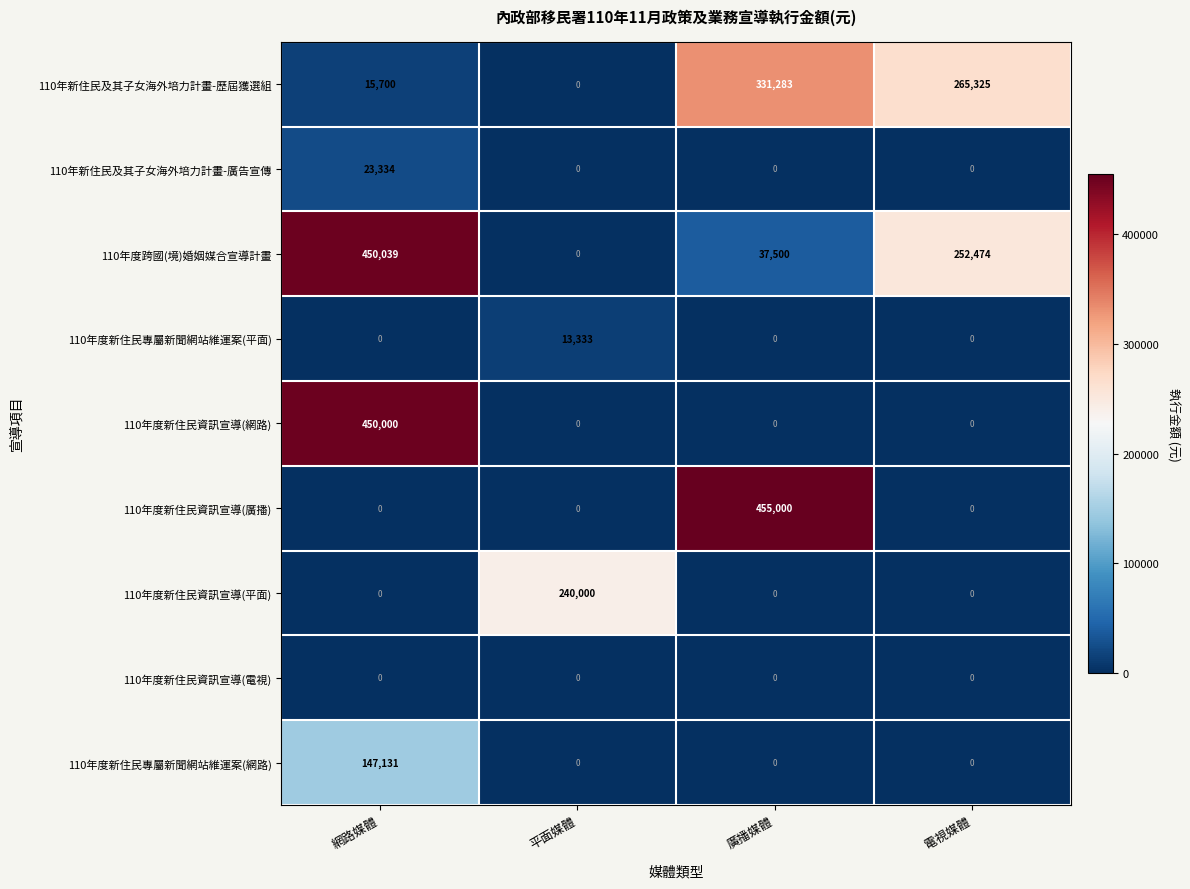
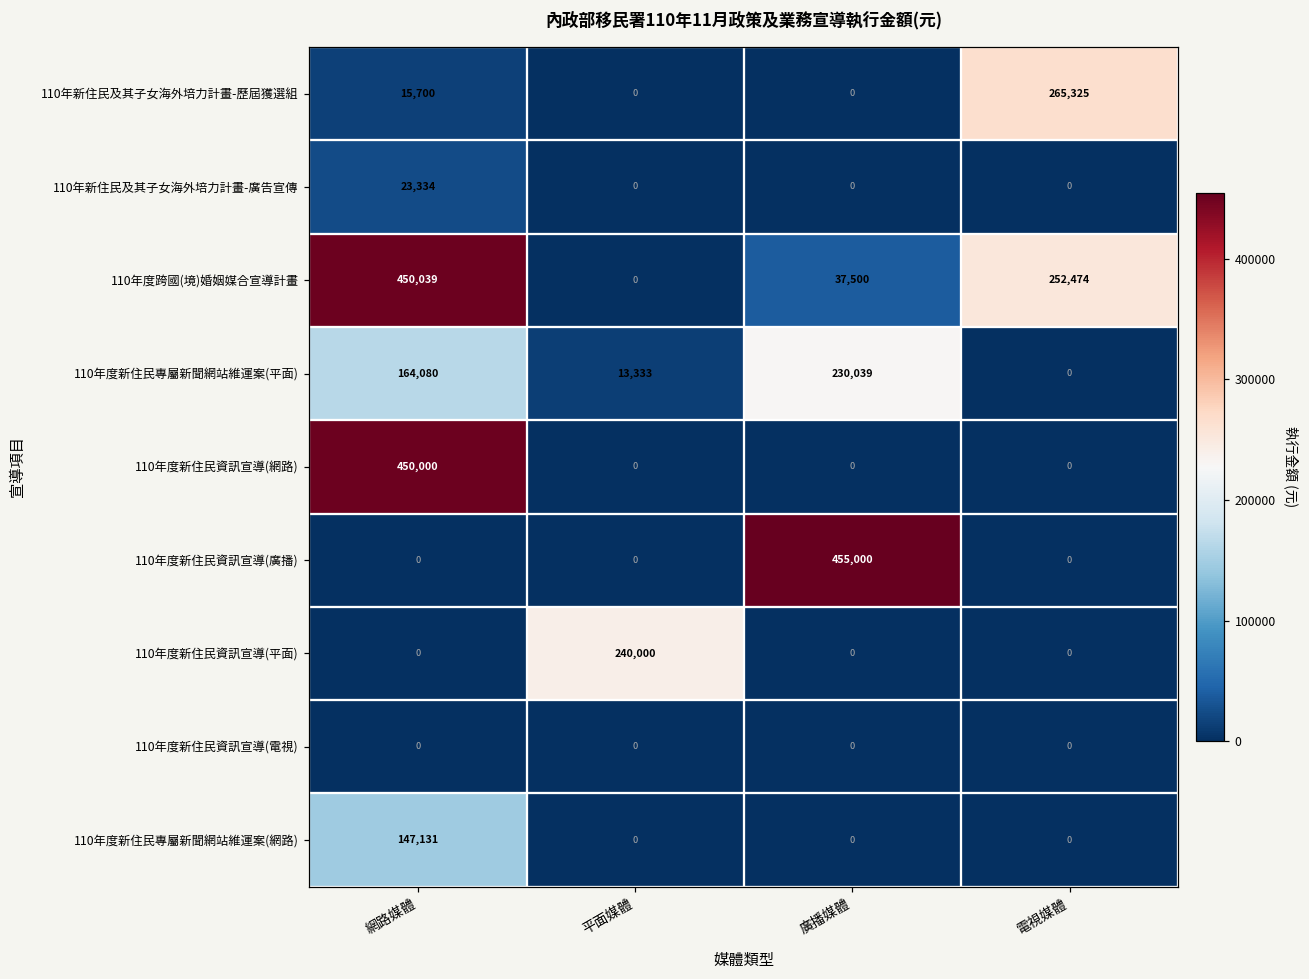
  {
    "110年新住民及其子女海外培力計畫-歷屆獲選組": {
      "網路媒體": "15,700",
      "平面媒體": "0",
-     "廣播媒體": "331,283",
+     "廣播媒體": "0",
      "電視媒體": "265,325"
    },
    "110年新住民及其子女海外培力計畫-廣告宣傳": {
      "網路媒體": "23,334",
      "平面媒體": "0",
      "廣播媒體": "0",
      "電視媒體": "0"
    },
    "110年度跨國(境)婚姻媒合宣導計畫": {
      "網路媒體": "450,039",
      "平面媒體": "0",
      "廣播媒體": "37,500",
      "電視媒體": "252,474"
    },
    "110年度新住民專屬新聞網站維運案(平面)": {
-     "網路媒體": "0",
+     "網路媒體": "164,080",
      "平面媒體": "13,333",
-     "廣播媒體": "0",
+     "廣播媒體": "230,039",
      "電視媒體": "0"
    },
    "110年度新住民資訊宣導(網路)": {
      "網路媒體": "450,000",
      "平面媒體": "0",
      "廣播媒體": "0",
      "電視媒體": "0"
    },
    "110年度新住民資訊宣導(廣播)": {
      "網路媒體": "0",
      "平面媒體": "0",
      "廣播媒體": "455,000",
      "電視媒體": "0"
    },
    "110年度新住民資訊宣導(平面)": {
      "網路媒體": "0",
      "平面媒體": "240,000",
      "廣播媒體": "0",
      "電視媒體": "0"
    },
    "110年度新住民資訊宣導(電視)": {
      "網路媒體": "0",
      "平面媒體": "0",
      "廣播媒體": "0",
      "電視媒體": "0"
    },
    "110年度新住民專屬新聞網站維運案(網路)": {
      "網路媒體": "147,131",
      "平面媒體": "0",
      "廣播媒體": "0",
      "電視媒體": "0"
    }
  }
